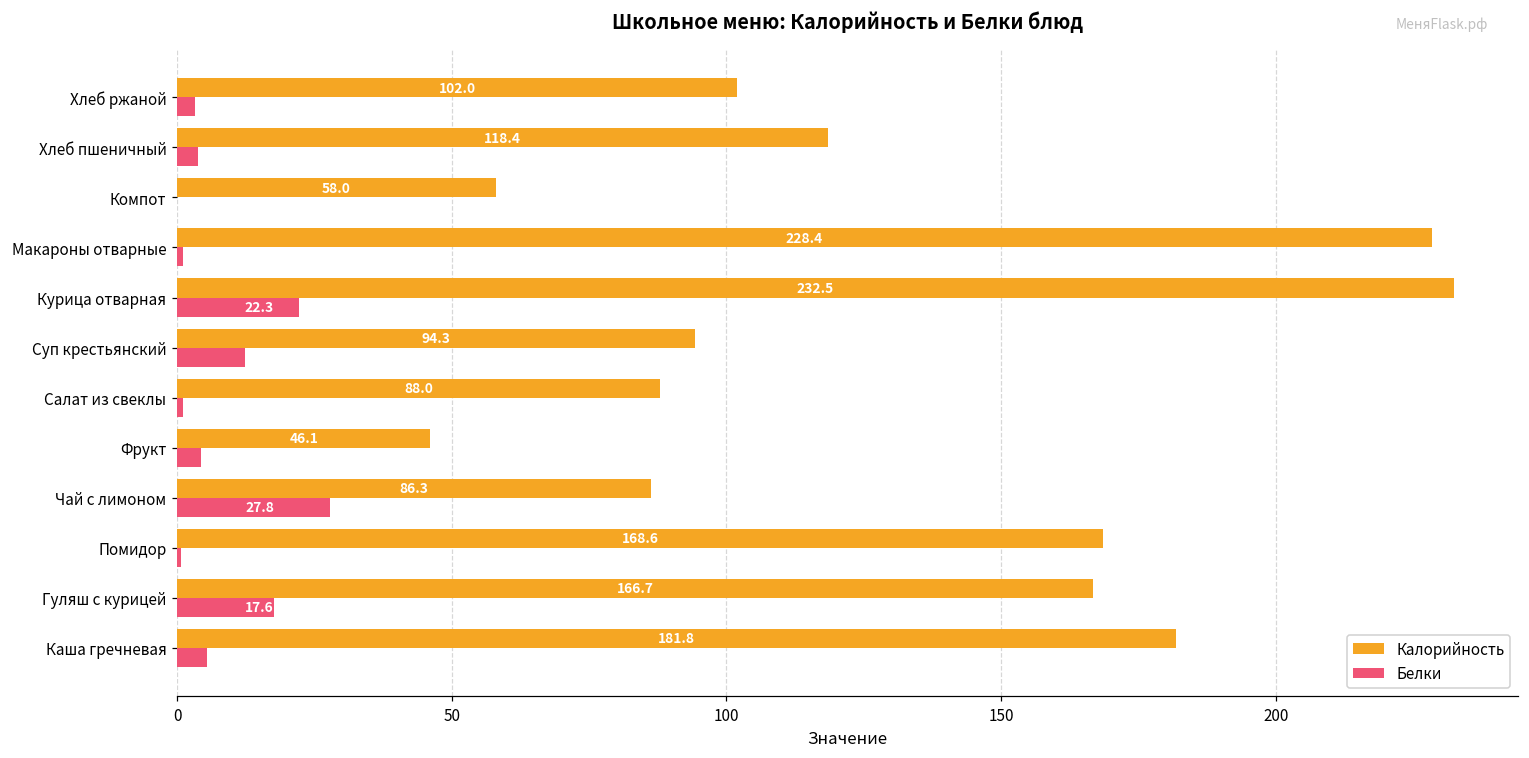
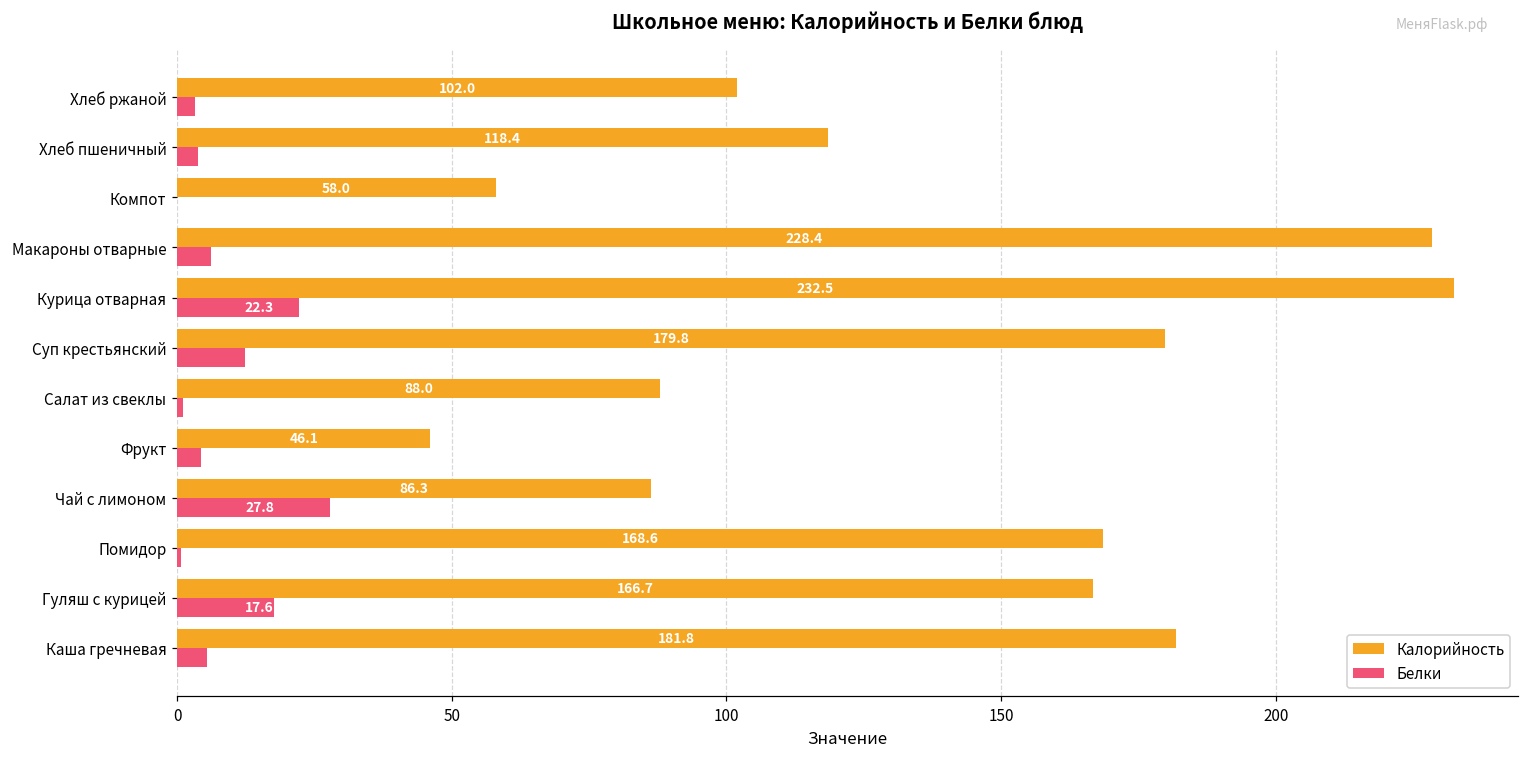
  {
    "Калорийность": {
      "Хлеб ржаной": 102.0,
      "Хлеб пшеничный": 118.4,
      "Компот": 58.0,
      "Макароны отварные": 228.4,
      "Курица отварная": 232.5,
-     "Суп крестьянский": 94.3,
+     "Суп крестьянский": 179.8,
      "Салат из свеклы": 88.0,
      "Фрукт": 46.1,
      "Чай с лимоном": 86.3,
      "Помидор": 168.6,
      "Гуляш с курицей": 166.7,
      "Каша гречневая": 181.8
    },
    "Белки": {
      "Хлеб ржаной": 3,
      "Хлеб пшеничный": 4,
      "Компот": 0,
-     "Макароны отварные": 1,
+     "Макароны отварные": 6,
      "Суп крестьянский": 12,
      "Салат из свеклы": 1,
      "Фрукт": 4,
      "Помидор": 1,
      "Каша гречневая": 5
    }
  }
